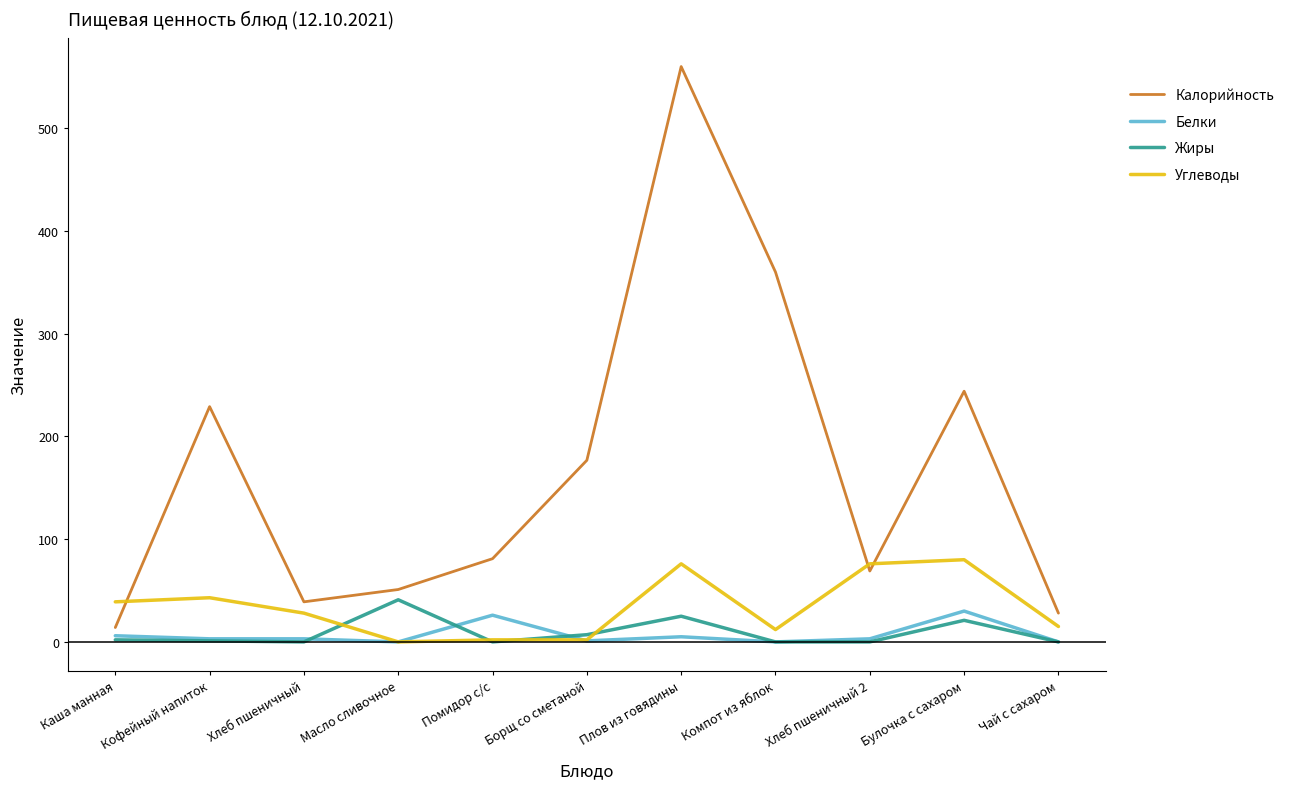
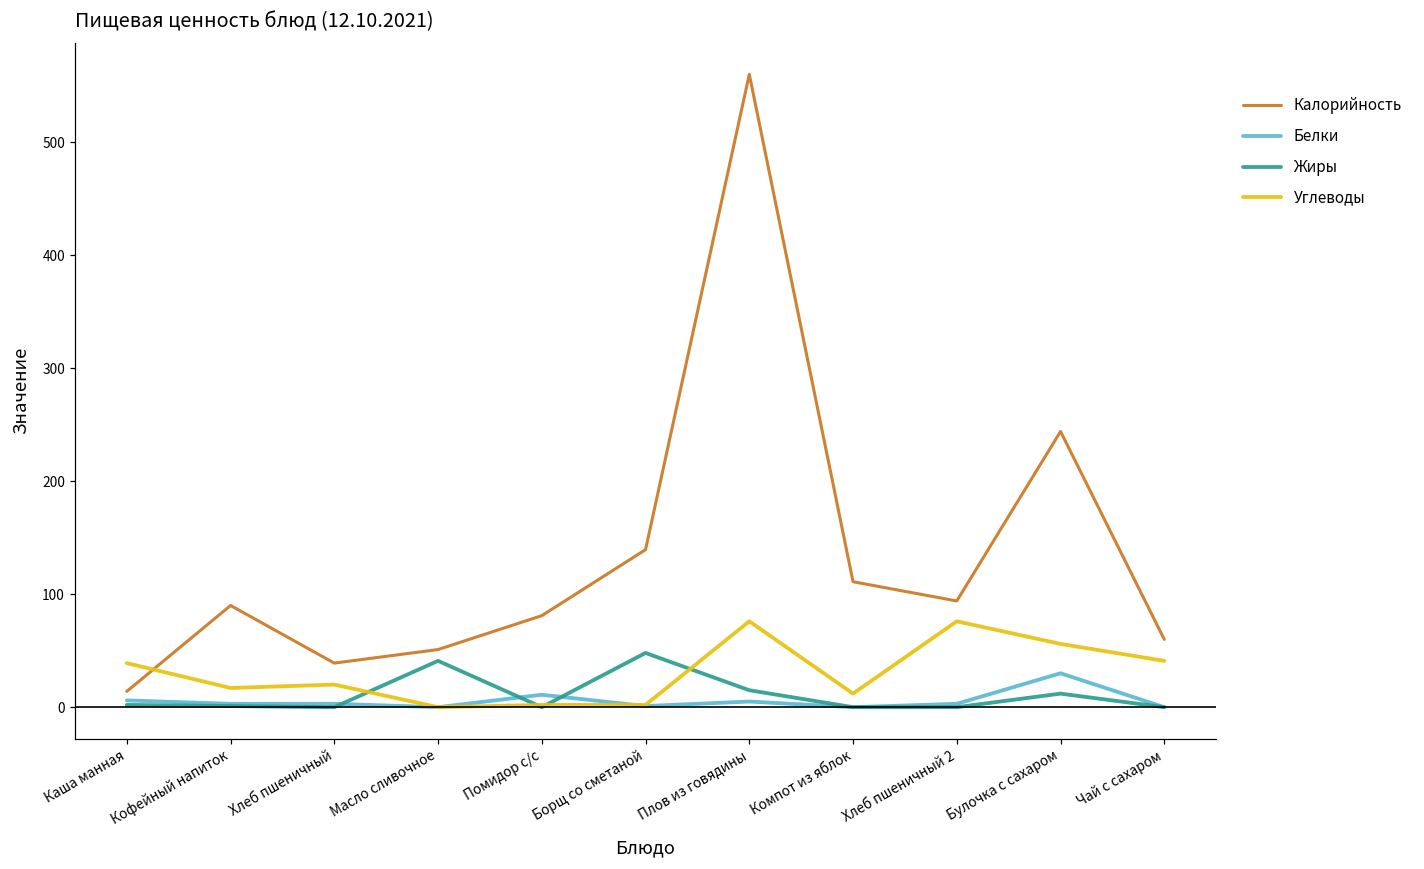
  {
    "Калорийность": {
      "Каша манная": 14,
-     "Кофейный напиток": 229,
+     "Кофейный напиток": 90,
      "Хлеб пшеничный": 39,
      "Масло сливочное": 51,
      "Помидор с/с": 81,
-     "Борщ со сметаной": 177,
+     "Борщ со сметаной": 139,
      "Плов из говядины": 560,
-     "Компот из яблок": 360,
-     "Хлеб пшеничный 2": 69,
+     "Компот из яблок": 111,
+     "Хлеб пшеничный 2": 94,
      "Булочка с сахаром": 244,
-     "Чай с сахаром": 28
+     "Чай с сахаром": 60
    },
    "Белки": {
      "Каша манная": 6,
      "Хлеб пшеничный": 3,
-     "Помидор с/с": 26,
+     "Помидор с/с": 11,
      "Плов из говядины": 5,
      "Хлеб пшеничный 2": 3,
      "Булочка с сахаром": 30
    },
    "Жиры": {
      "Каша манная": 2,
      "Хлеб пшеничный": 0,
      "Масло сливочное": 41,
-     "Борщ со сметаной": 7,
-     "Плов из говядины": 25,
+     "Борщ со сметаной": 48,
+     "Плов из говядины": 15,
      "Хлеб пшеничный 2": 0,
-     "Булочка с сахаром": 21
+     "Булочка с сахаром": 12
    },
    "Углеводы": {
      "Каша манная": 39,
-     "Кофейный напиток": 43,
-     "Хлеб пшеничный": 28,
+     "Кофейный напиток": 17,
+     "Хлеб пшеничный": 20,
      "Плов из говядины": 76,
      "Компот из яблок": 12,
      "Хлеб пшеничный 2": 76,
-     "Булочка с сахаром": 80,
-     "Чай с сахаром": 15
+     "Булочка с сахаром": 56,
+     "Чай с сахаром": 41
    }
  }
